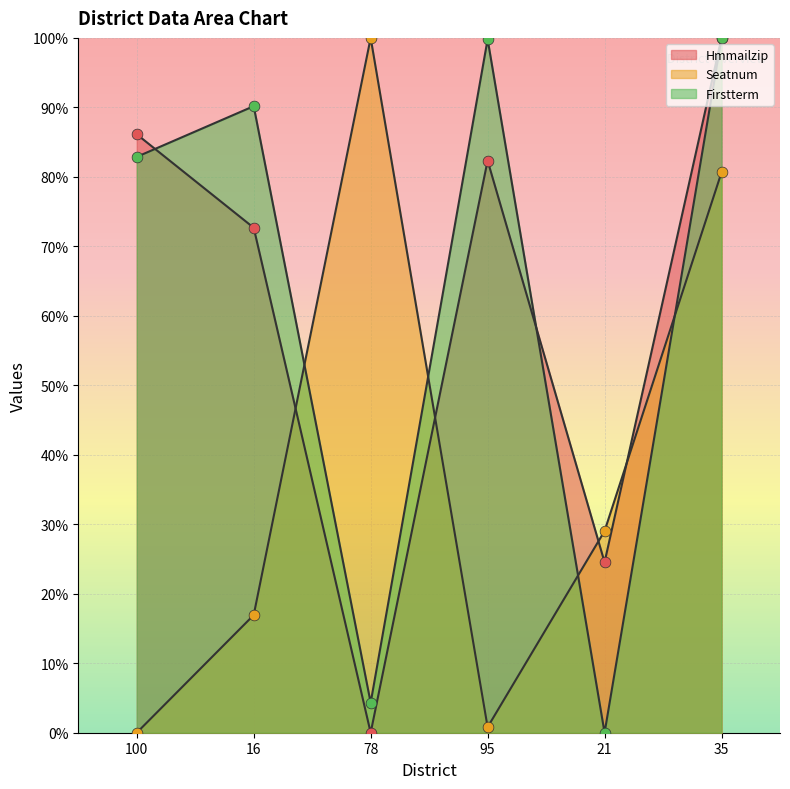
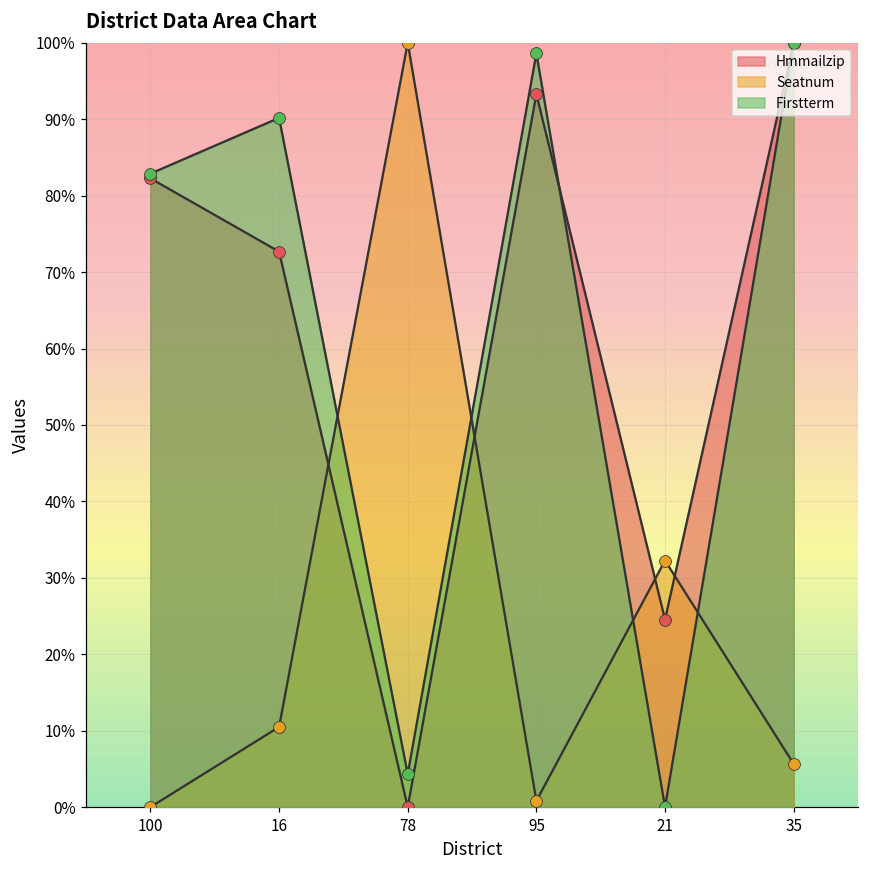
  {
    "Hmmailzip": {
-     "100": "86%",
+     "100": "82%",
      "16": "73%",
      "78": "0%",
-     "95": "82%",
+     "95": "93%",
      "21": "25%"
    },
    "Seatnum": {
      "100": "0%",
-     "16": "17%",
+     "16": "10%",
      "78": "100%",
      "95": "1%",
-     "21": "29%",
-     "35": "81%"
+     "21": "32%",
+     "35": "6%"
    },
    "Firstterm": {
      "100": "83%",
      "16": "90%",
      "78": "4%",
-     "95": "100%",
+     "95": "99%",
      "21": "0%"
    }
  }
